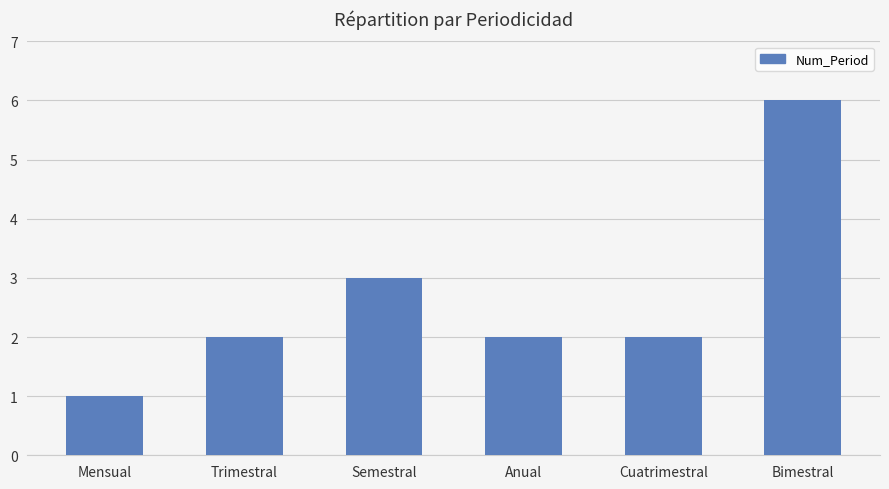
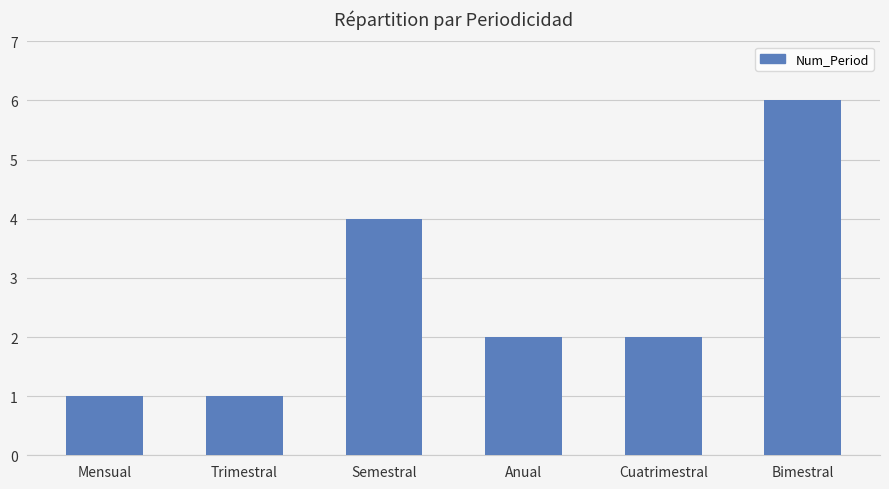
  {
    "Mensual": 1,
-   "Trimestral": 2,
-   "Semestral": 3,
+   "Trimestral": 1,
+   "Semestral": 4,
    "Anual": 2,
    "Cuatrimestral": 2,
    "Bimestral": 6
  }
